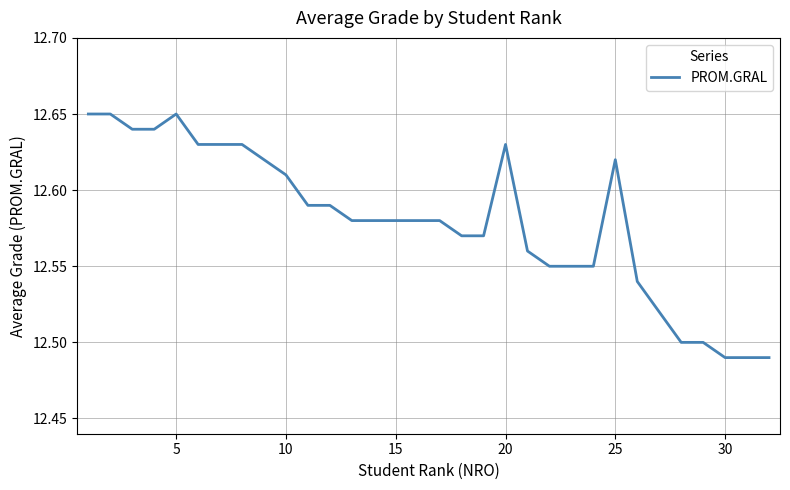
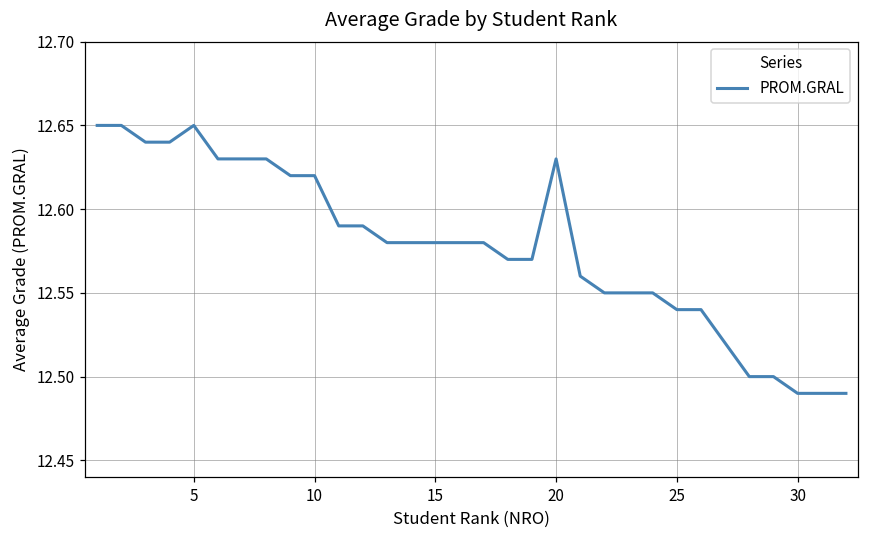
  {
    "5": 12.65,
-   "10": 12.61,
+   "10": 12.62,
    "15": 12.58,
    "20": 12.63,
-   "25": 12.62,
+   "25": 12.54,
    "30": 12.49
  }
